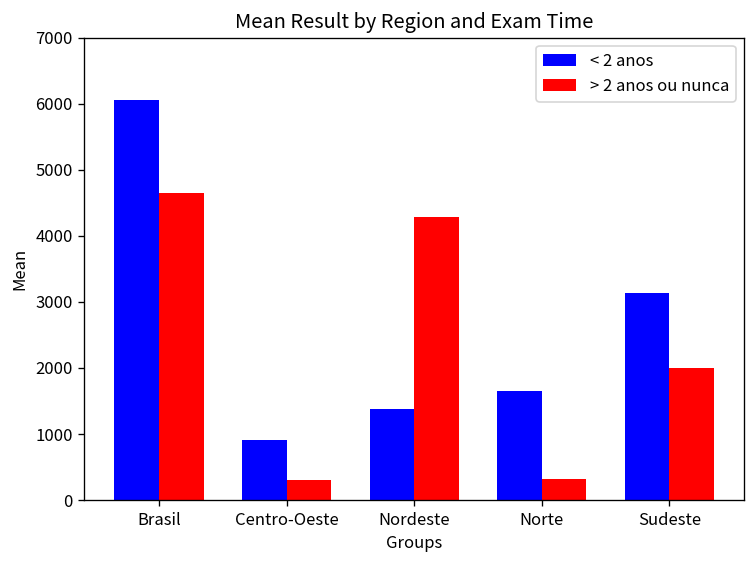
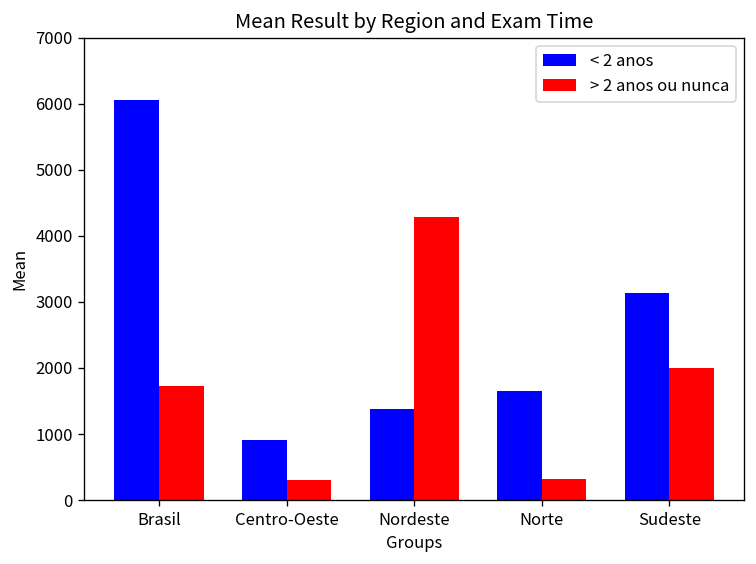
  {
    "< 2 anos": {
      "Brasil": 6100,
      "Centro-Oeste": 900,
      "Nordeste": 1400,
      "Norte": 1700,
      "Sudeste": 3100
    },
    "> 2 anos ou nunca": {
-     "Brasil": 4600,
+     "Brasil": 1700,
      "Centro-Oeste": 300,
      "Nordeste": 4300,
      "Norte": 300,
      "Sudeste": 2000
    }
  }
